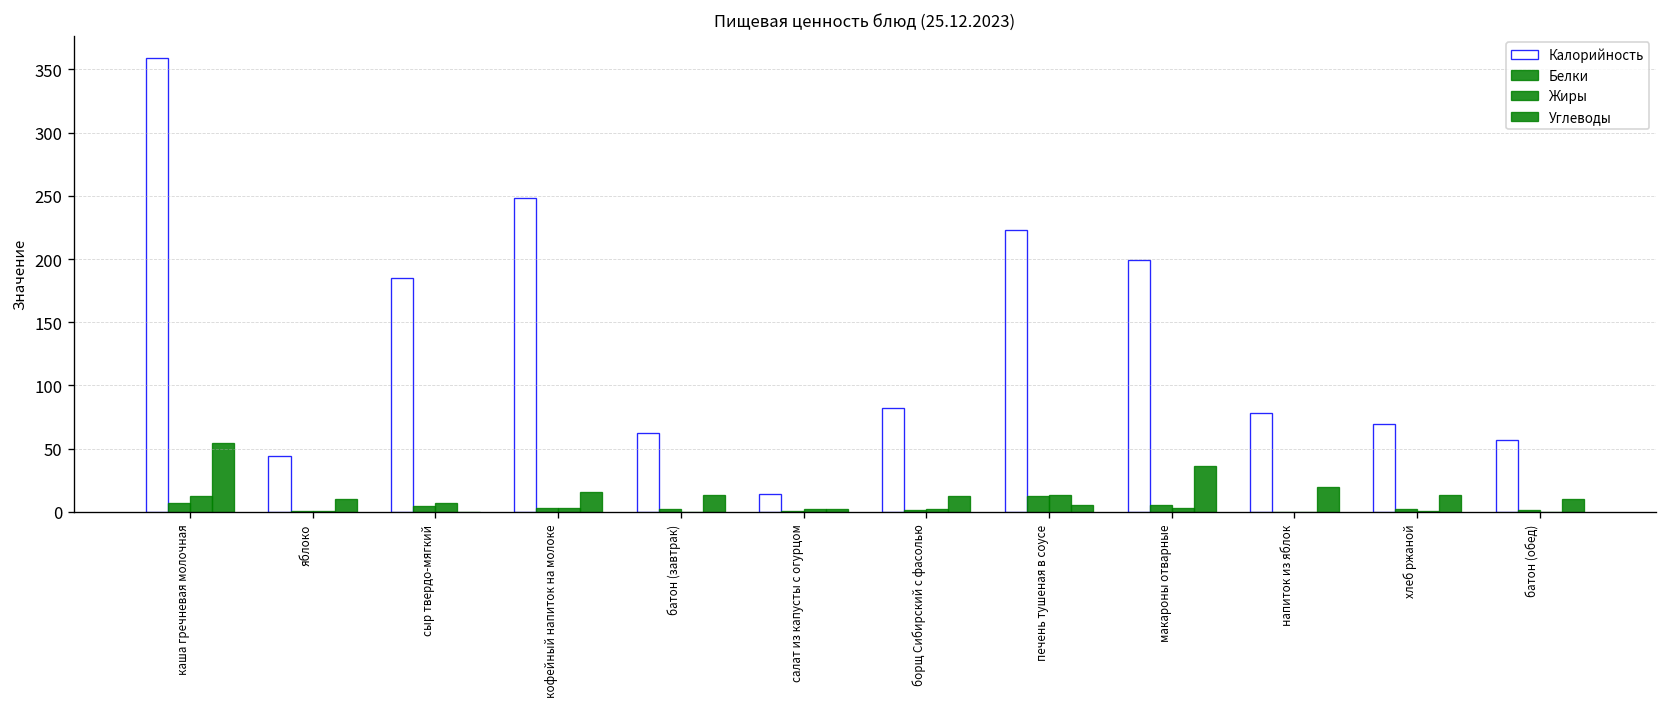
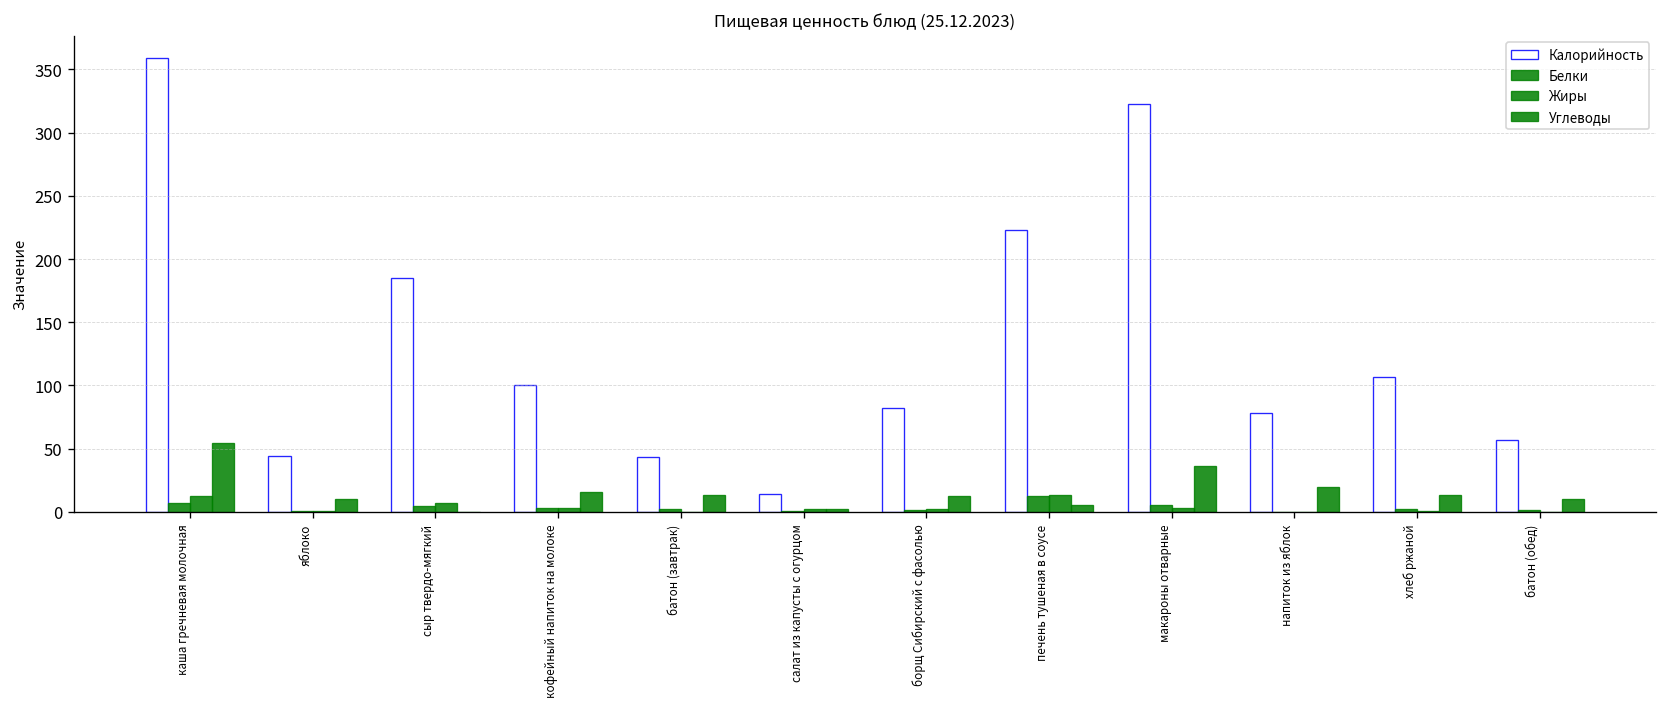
  {
    "Калорийность": {
      "каша гречневая молочная": 359,
      "яблоко": 44,
      "сыр твердо-мягкий": 185,
-     "кофейный напиток на молоке": 248,
-     "батон (завтрак)": 63,
+     "кофейный напиток на молоке": 101,
+     "батон (завтрак)": 43,
      "салат из капусты с огурцом": 14,
      "борщ Сибирский с фасолью": 82,
      "печень тушеная в соусе": 223,
-     "макароны отварные": 199,
+     "макароны отварные": 323,
      "напиток из яблок": 79,
-     "хлеб ржаной": 70,
+     "хлеб ржаной": 107,
      "батон (обед)": 57
    }
  }
